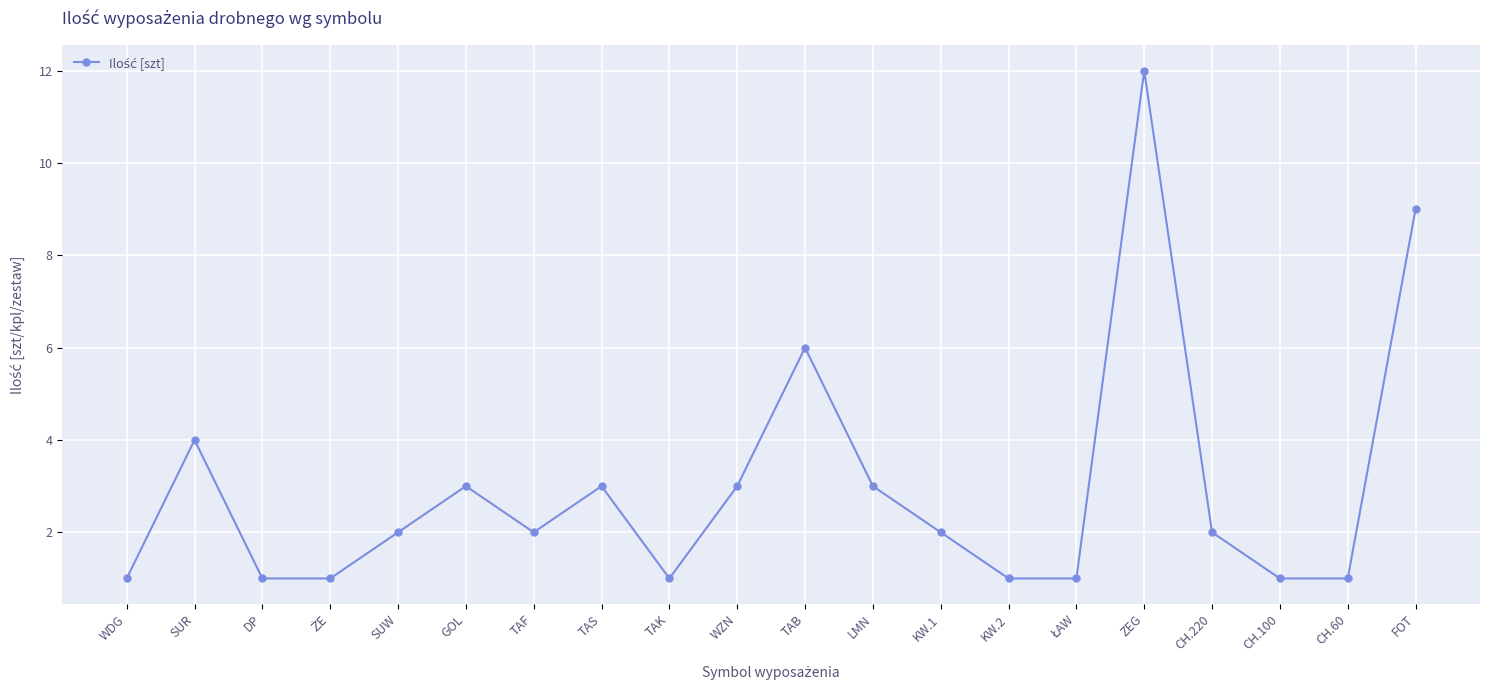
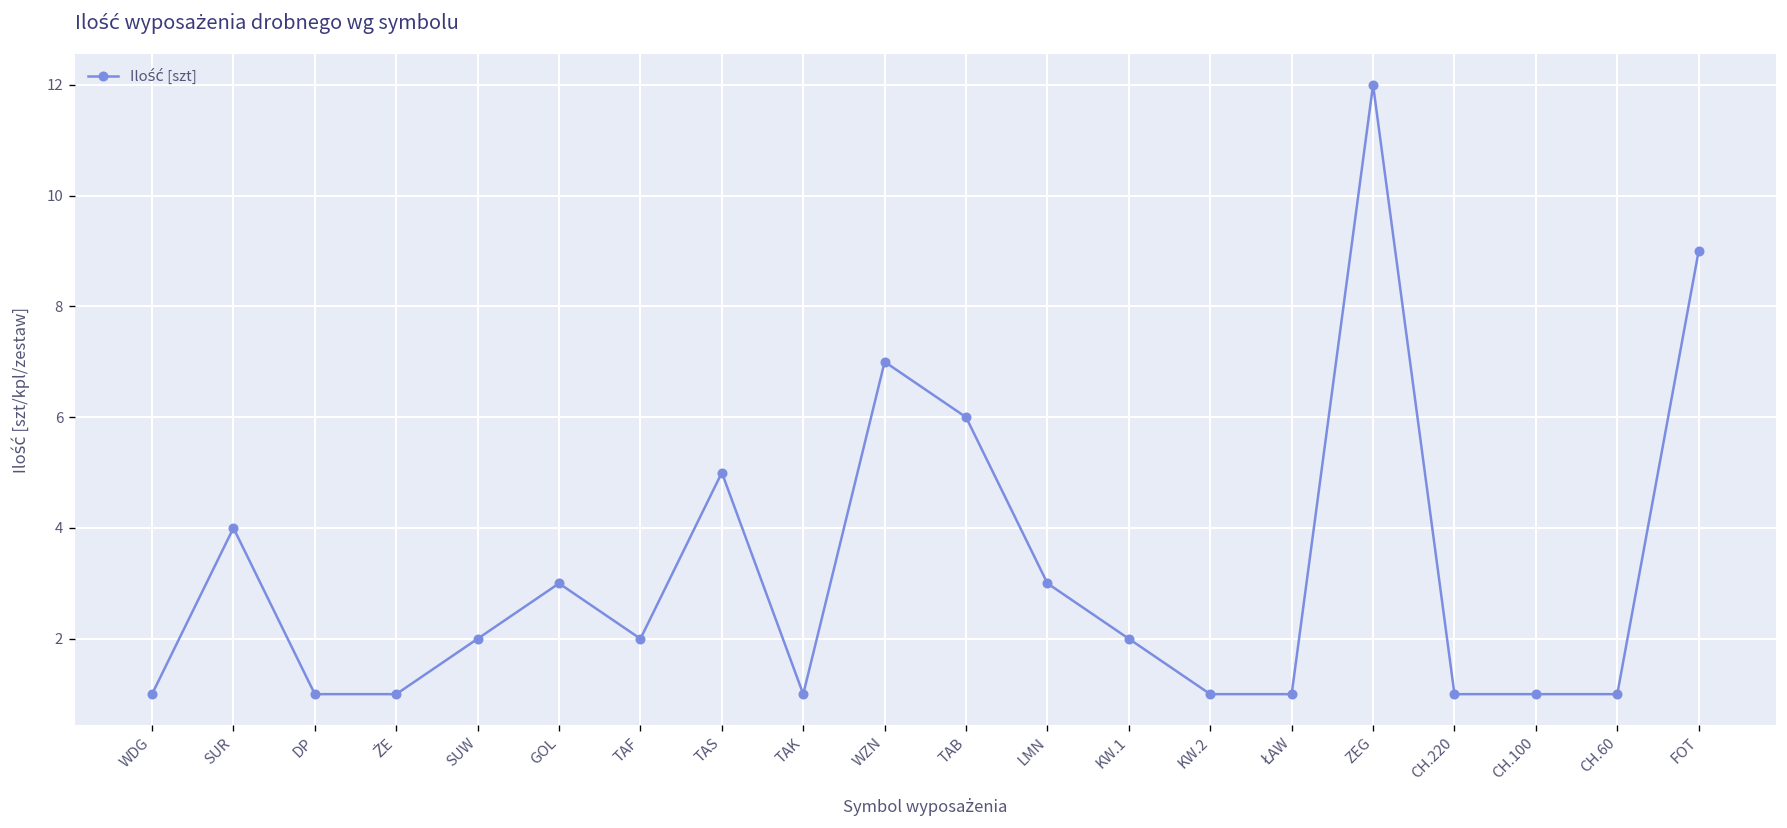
  {
    "WDG": 1,
    "SUR": 4,
    "DP": 1,
    "ŻE": 1,
    "SUW": 2,
    "GOL": 3,
    "TAF": 2,
-   "TAS": 3,
+   "TAS": 5,
    "TAK": 1,
-   "WZN": 3,
+   "WZN": 7,
    "TAB": 6,
    "LMN": 3,
    "KW.1": 2,
    "KW.2": 1,
    "ŁAW": 1,
    "ZEG": 12,
-   "CH.220": 2,
+   "CH.220": 1,
    "CH.100": 1,
    "CH.60": 1,
    "FOT": 9
  }
